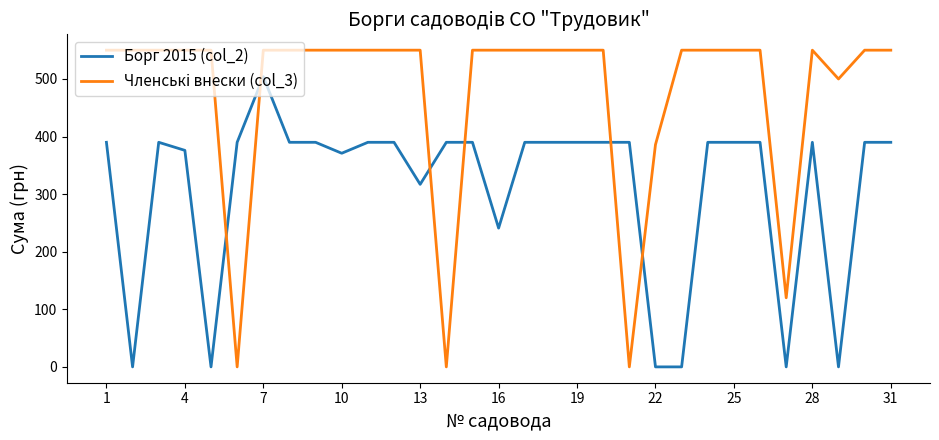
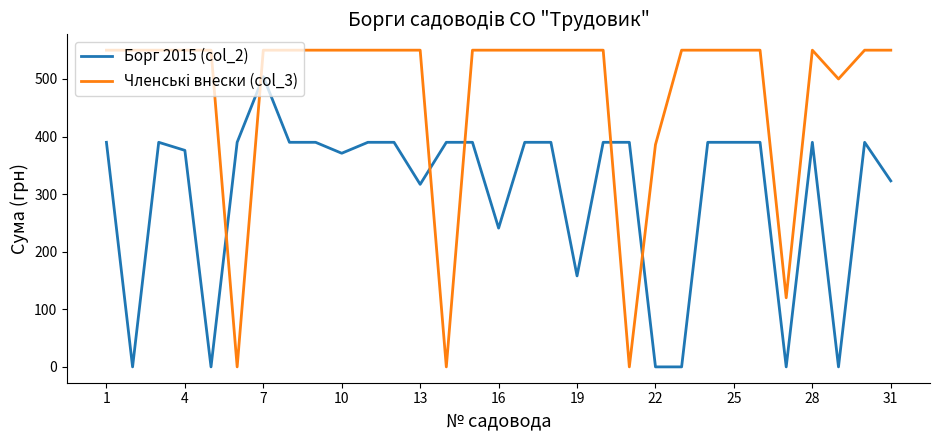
  {
    "Борг 2015 (col_2)": {
      "1": 390,
      "4": 380,
      "10": 370,
      "13": 320,
      "16": 240,
-     "19": 390,
+     "19": 160,
      "22": 0,
      "25": 390,
      "28": 390,
-     "31": 390
+     "31": 320
    },
    "Членські внески (col_3)": {
      "10": 550,
      "13": 550,
      "16": 550,
      "19": 550,
      "22": 390,
      "25": 550,
      "28": 550,
      "31": 550
    }
  }
